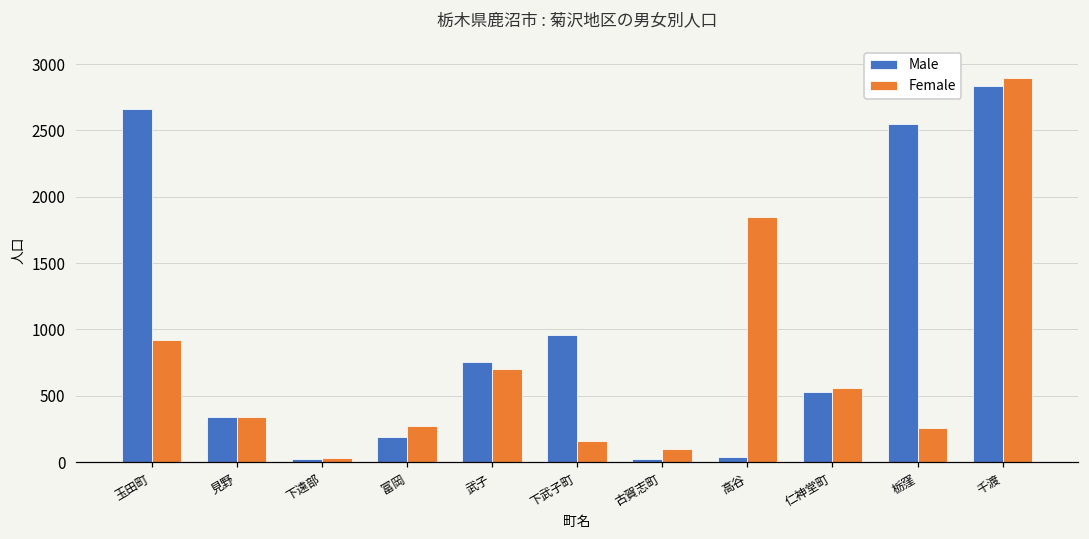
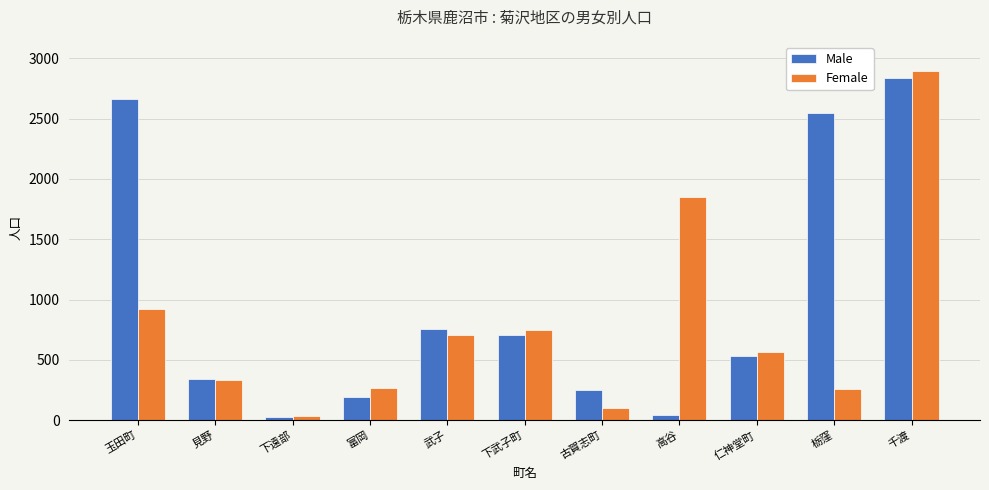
  {
    "Male": {
      "玉田町": 2660,
      "見野": 340,
      "下遠部": 30,
      "富岡": 190,
      "武子": 760,
-     "下武子町": 960,
-     "古賀志町": 30,
+     "下武子町": 700,
+     "古賀志町": 250,
      "高谷": 40,
      "仁神堂町": 530,
      "栃窪": 2550,
      "千渡": 2840
    },
    "Female": {
      "玉田町": 920,
      "見野": 340,
      "下遠部": 30,
      "富岡": 270,
      "武子": 710,
-     "下武子町": 160,
+     "下武子町": 750,
      "古賀志町": 100,
      "高谷": 1850,
      "仁神堂町": 560,
      "栃窪": 260,
      "千渡": 2900
    }
  }
